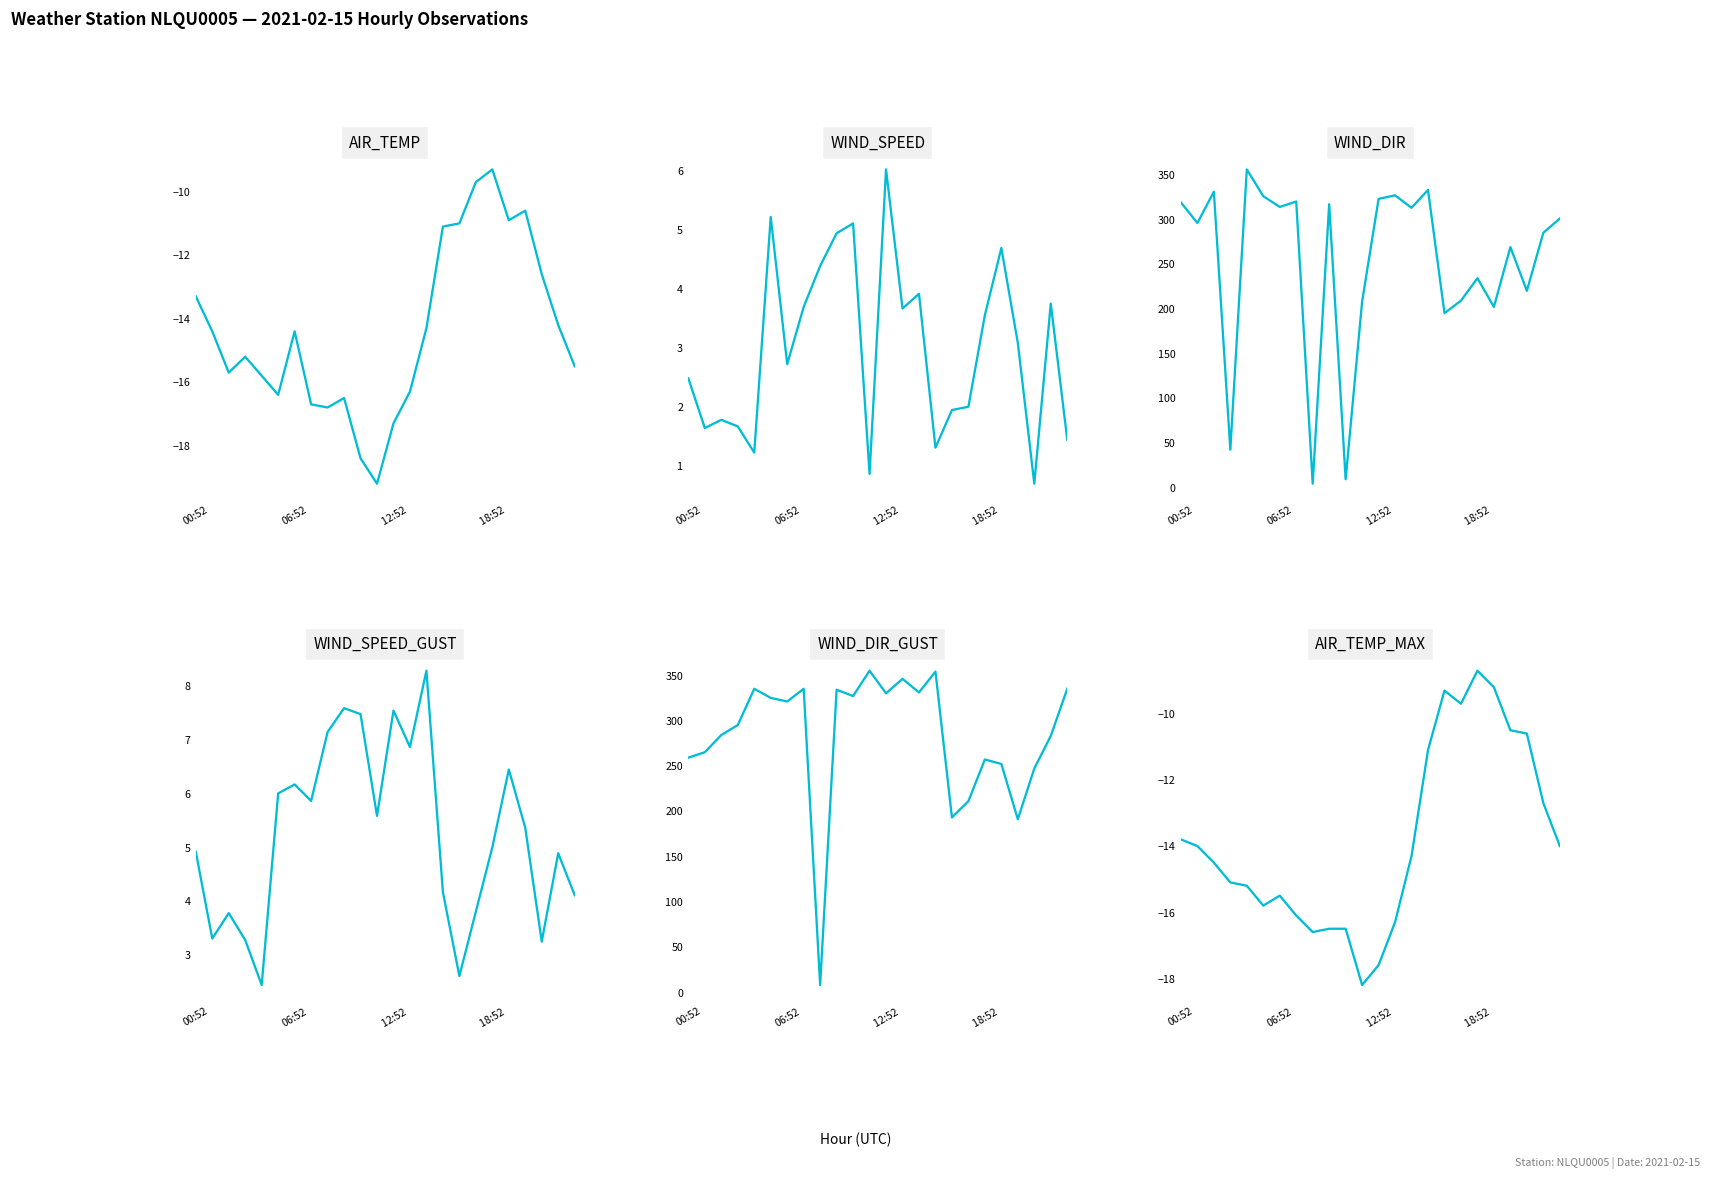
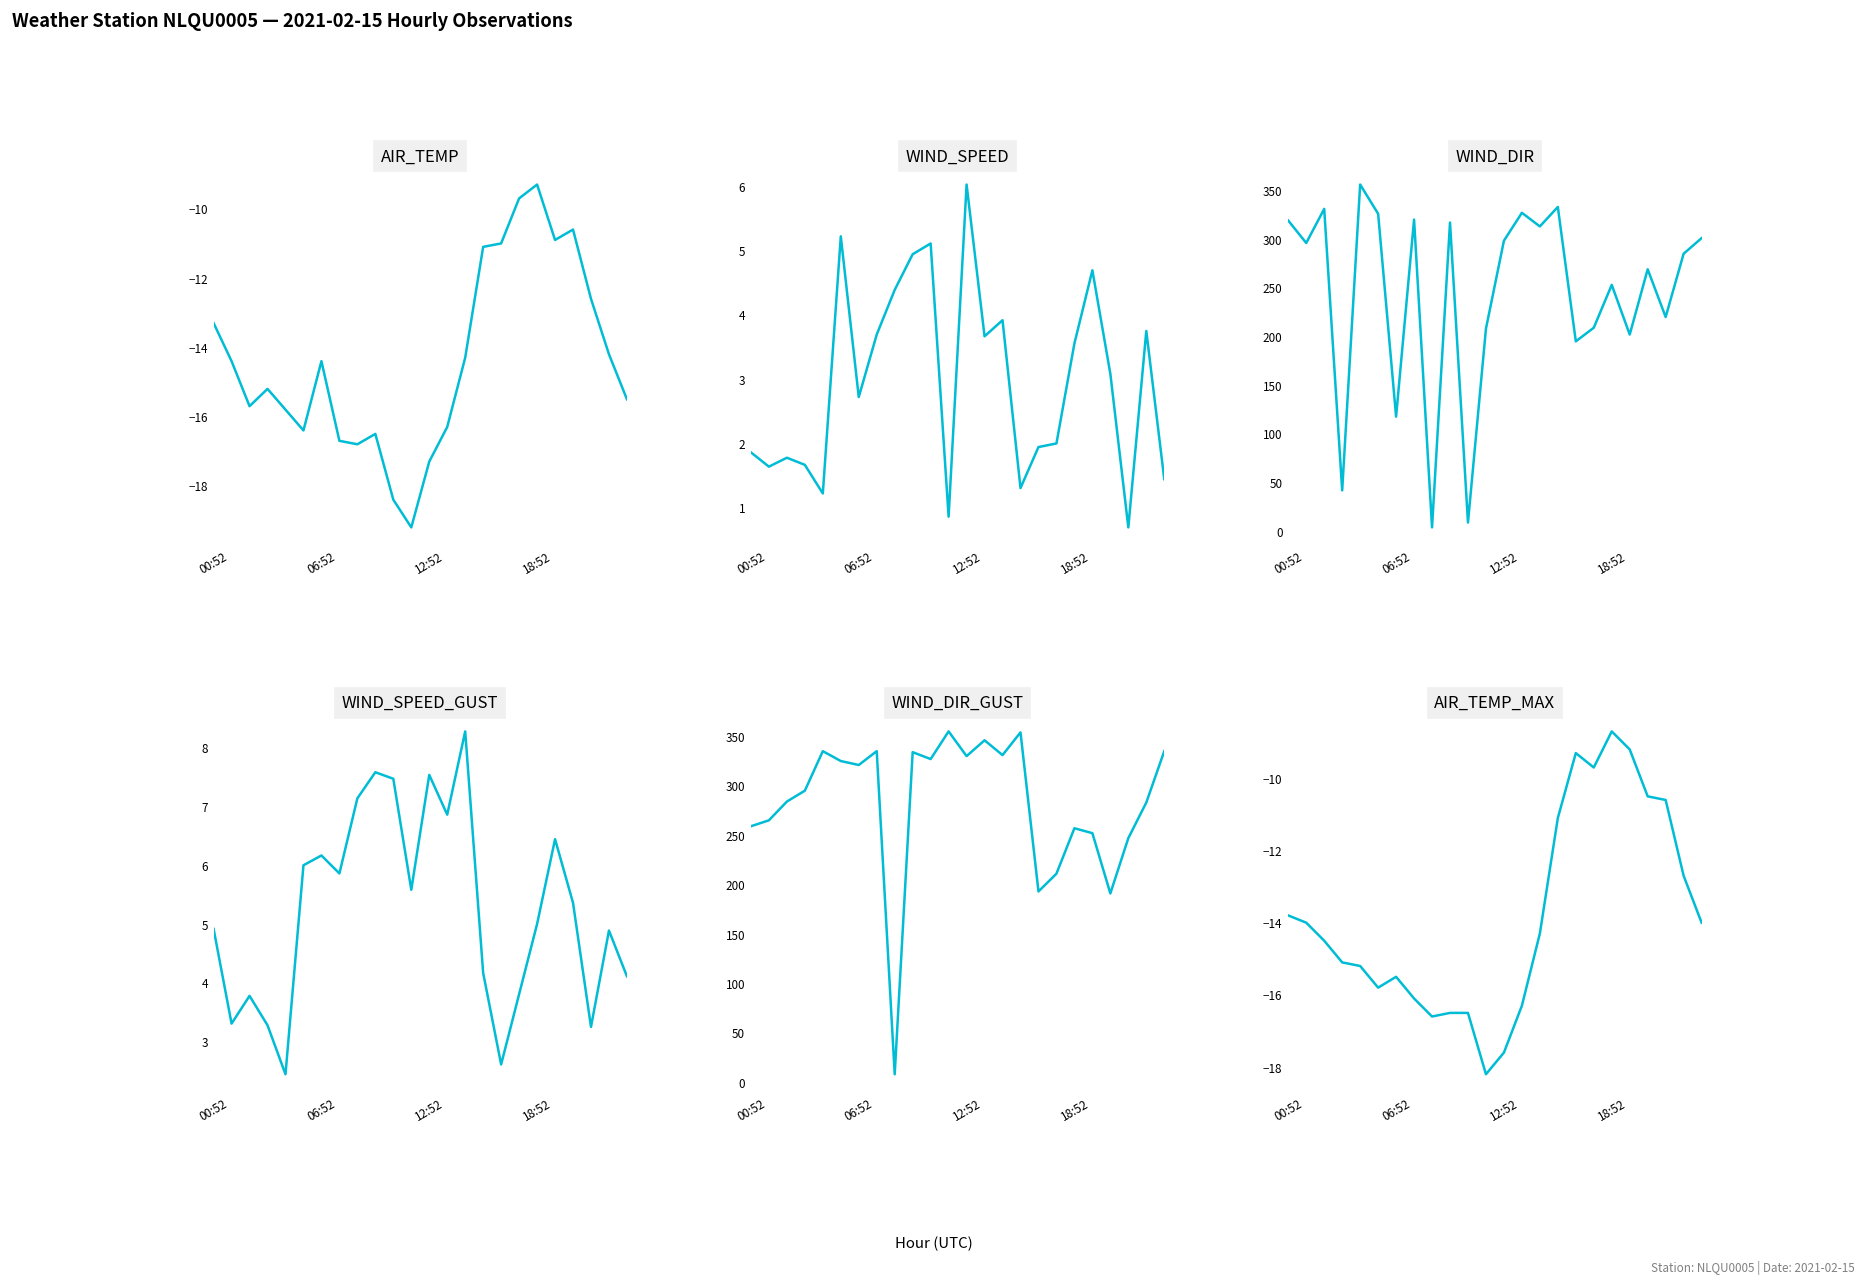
  {
    "AIR_TEMP": {
      "00:52": -13.3,
      "06:52": -14.4,
      "12:52": -17.3,
      "18:52": -9.3
    },
    "WIND_SPEED": {
-     "00:52": 2.5,
+     "00:52": 1.9,
      "06:52": 2.7,
      "12:52": 6.0,
      "18:52": 3.6
    },
    "WIND_DIR": {
      "00:52": 320,
-     "06:52": 310,
-     "12:52": 320,
-     "18:52": 230
+     "06:52": 120,
+     "12:52": 300,
+     "18:52": 250
    },
    "WIND_SPEED_GUST": {
      "00:52": 4.9,
      "06:52": 6.2,
      "12:52": 7.5,
      "18:52": 5.0
    },
    "WIND_DIR_GUST": {
      "00:52": 260,
      "06:52": 320,
      "12:52": 330,
      "18:52": 260
    },
    "AIR_TEMP_MAX": {
      "00:52": -13.8,
      "06:52": -15.5,
      "12:52": -17.6,
      "18:52": -8.7
    }
  }
